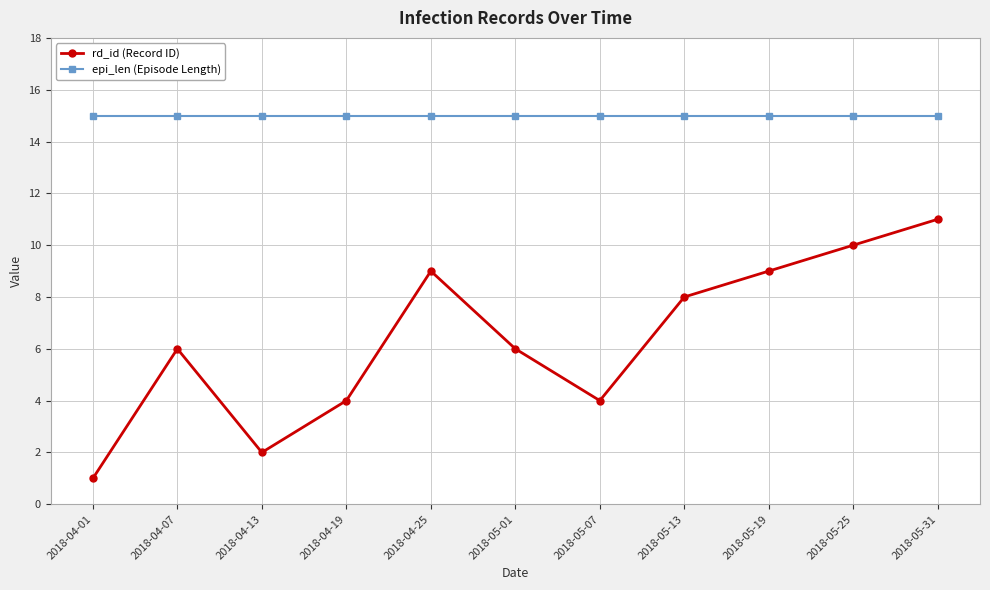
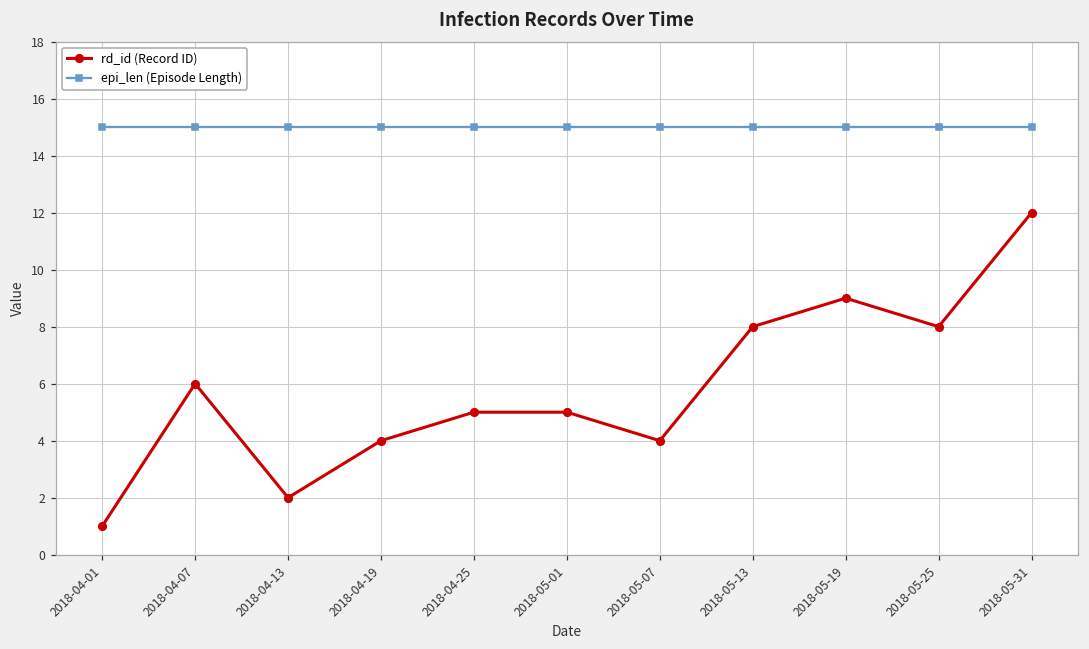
  {
    "rd_id (Record ID)": {
      "2018-04-01": 1,
      "2018-04-07": 6,
      "2018-04-13": 2,
      "2018-04-19": 4,
-     "2018-04-25": 9,
-     "2018-05-01": 6,
+     "2018-04-25": 5,
+     "2018-05-01": 5,
      "2018-05-07": 4,
      "2018-05-13": 8,
      "2018-05-19": 9,
-     "2018-05-25": 10,
-     "2018-05-31": 11
+     "2018-05-25": 8,
+     "2018-05-31": 12
    },
    "epi_len (Episode Length)": {
      "2018-04-01": 15,
      "2018-04-07": 15,
      "2018-04-13": 15,
      "2018-04-19": 15,
      "2018-04-25": 15,
      "2018-05-01": 15,
      "2018-05-07": 15,
      "2018-05-13": 15,
      "2018-05-19": 15,
      "2018-05-25": 15,
      "2018-05-31": 15
    }
  }
